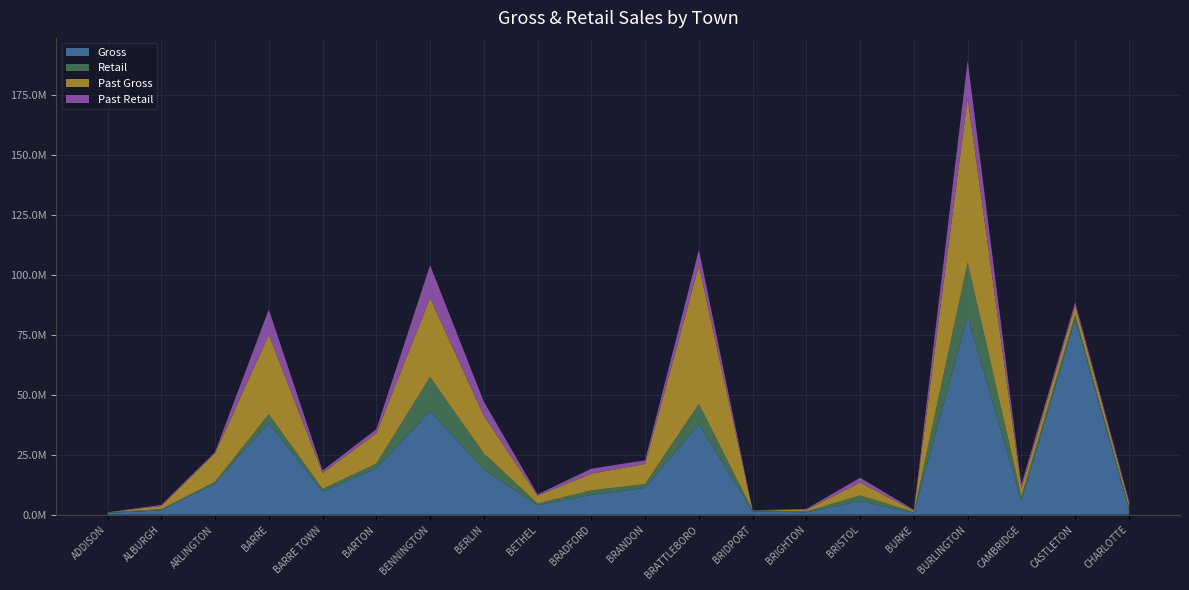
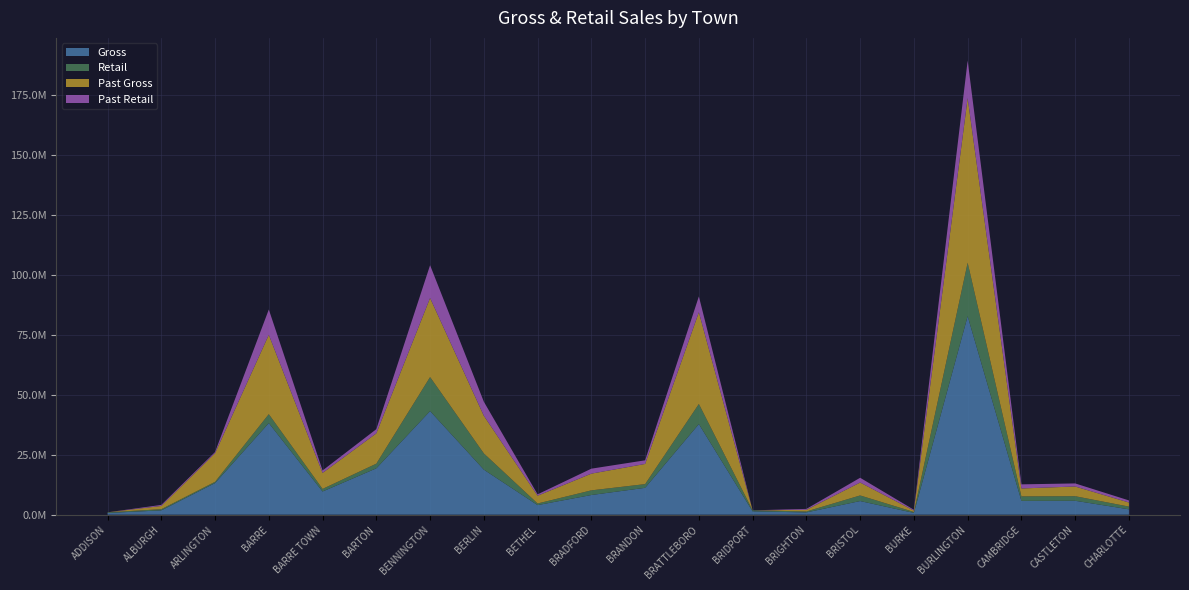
  {
    "Gross": {
      "BARRE": 38000000,
      "BARRE TOWN": 10000000,
      "BARTON": 19000000,
      "BENNINGTON": 43000000,
      "BERLIN": 19000000,
      "BRADFORD": 8000000,
      "BRANDON": 11000000,
      "BRATTLEBORO": 38000000,
      "BRISTOL": 6000000,
      "BURLINGTON": 83000000,
      "CAMBRIDGE": 6000000,
-     "CASTLETON": 81000000,
+     "CASTLETON": 6000000,
      "CHARLOTTE": 2000000
    },
    "Retail": {
      "BARRE": 4000000,
      "BARRE TOWN": 1000000,
      "BARTON": 2000000,
      "BENNINGTON": 14000000,
      "BERLIN": 7000000,
      "BRADFORD": 2000000,
      "BRANDON": 2000000,
      "BRATTLEBORO": 8000000,
      "BRISTOL": 2000000,
      "BURLINGTON": 22000000,
      "CAMBRIDGE": 2000000,
      "CASTLETON": 2000000,
      "CHARLOTTE": 1000000
    },
    "Past Gross": {
      "BARRE": 33000000,
      "BARTON": 13000000,
      "BENNINGTON": 33000000,
      "BERLIN": 16000000,
      "BRADFORD": 7000000,
      "BRANDON": 8000000,
-     "BRATTLEBORO": 58000000,
+     "BRATTLEBORO": 38000000,
      "BRISTOL": 5000000,
      "BURLINGTON": 69000000,
      "CAMBRIDGE": 3000000,
      "CASTLETON": 4000000
    },
    "Past Retail": {
      "BARRE": 11000000,
      "BARTON": 2000000,
      "BENNINGTON": 14000000,
      "BERLIN": 6000000,
      "BRADFORD": 2000000,
      "BRANDON": 2000000,
      "BRATTLEBORO": 7000000,
      "BRISTOL": 2000000,
      "BURLINGTON": 16000000,
      "CAMBRIDGE": 2000000,
      "CASTLETON": 1000000
    }
  }
